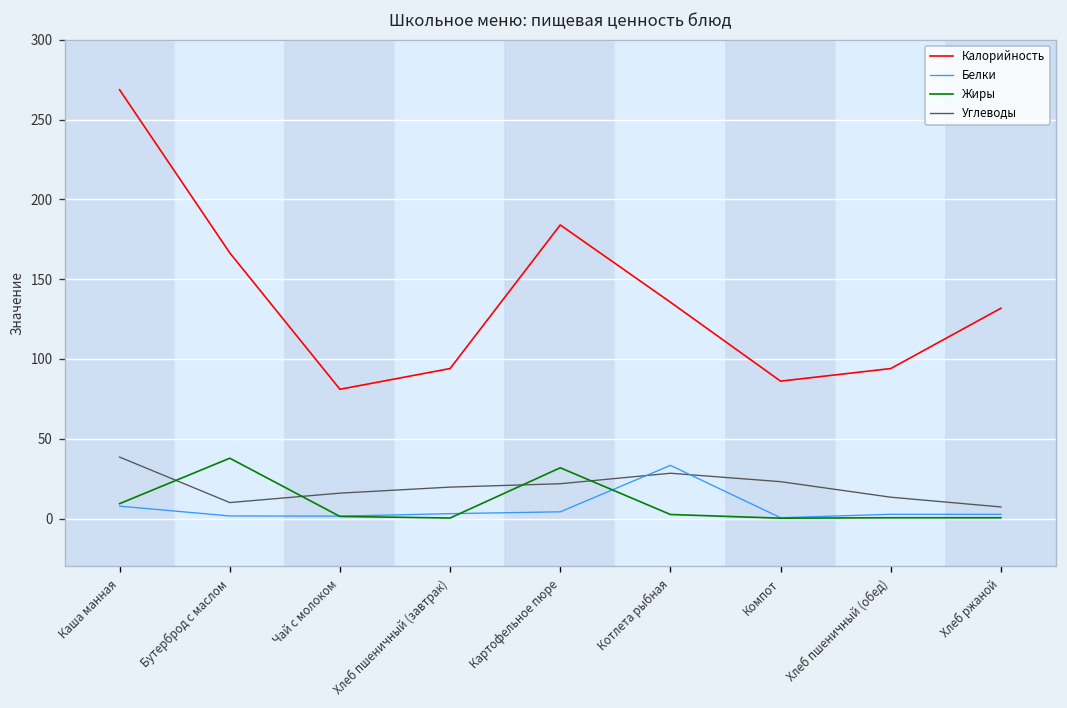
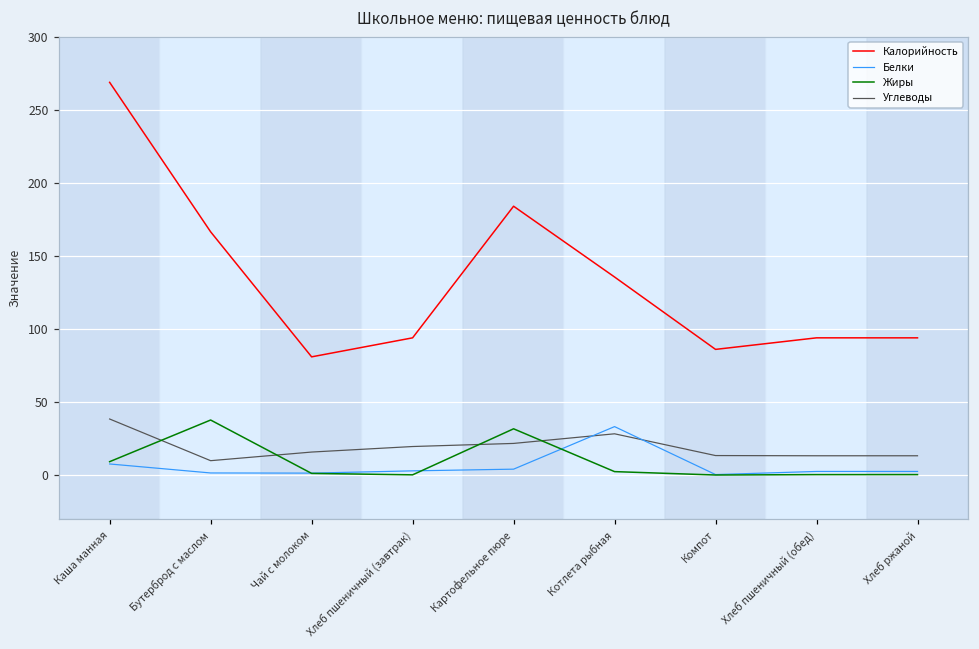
  {
    "Калорийность": {
      "Каша манная": 269,
      "Бутерброд с маслом": 167,
      "Чай с молоком": 81,
      "Хлеб пшеничный (завтрак)": 94,
      "Картофельное пюре": 184,
      "Котлета рыбная": 136,
      "Компот": 86,
      "Хлеб пшеничный (обед)": 94,
-     "Хлеб ржаной": 132
+     "Хлеб ржаной": 94
    },
    "Белки": {
      "Бутерброд с маслом": 2,
      "Хлеб пшеничный (завтрак)": 3,
      "Картофельное пюре": 4,
      "Котлета рыбная": 33,
      "Хлеб пшеничный (обед)": 3,
      "Хлеб ржаной": 3
    },
    "Жиры": {
      "Бутерброд с маслом": 38,
      "Хлеб пшеничный (завтрак)": 0,
      "Картофельное пюре": 32,
      "Котлета рыбная": 3,
      "Хлеб пшеничный (обед)": 0,
      "Хлеб ржаной": 0
    },
    "Углеводы": {
      "Каша манная": 39,
      "Бутерброд с маслом": 10,
      "Чай с молоком": 16,
      "Хлеб пшеничный (завтрак)": 20,
      "Картофельное пюре": 22,
      "Котлета рыбная": 28,
-     "Компот": 23,
+     "Компот": 14,
      "Хлеб пшеничный (обед)": 13,
-     "Хлеб ржаной": 7
+     "Хлеб ржаной": 13
    }
  }
